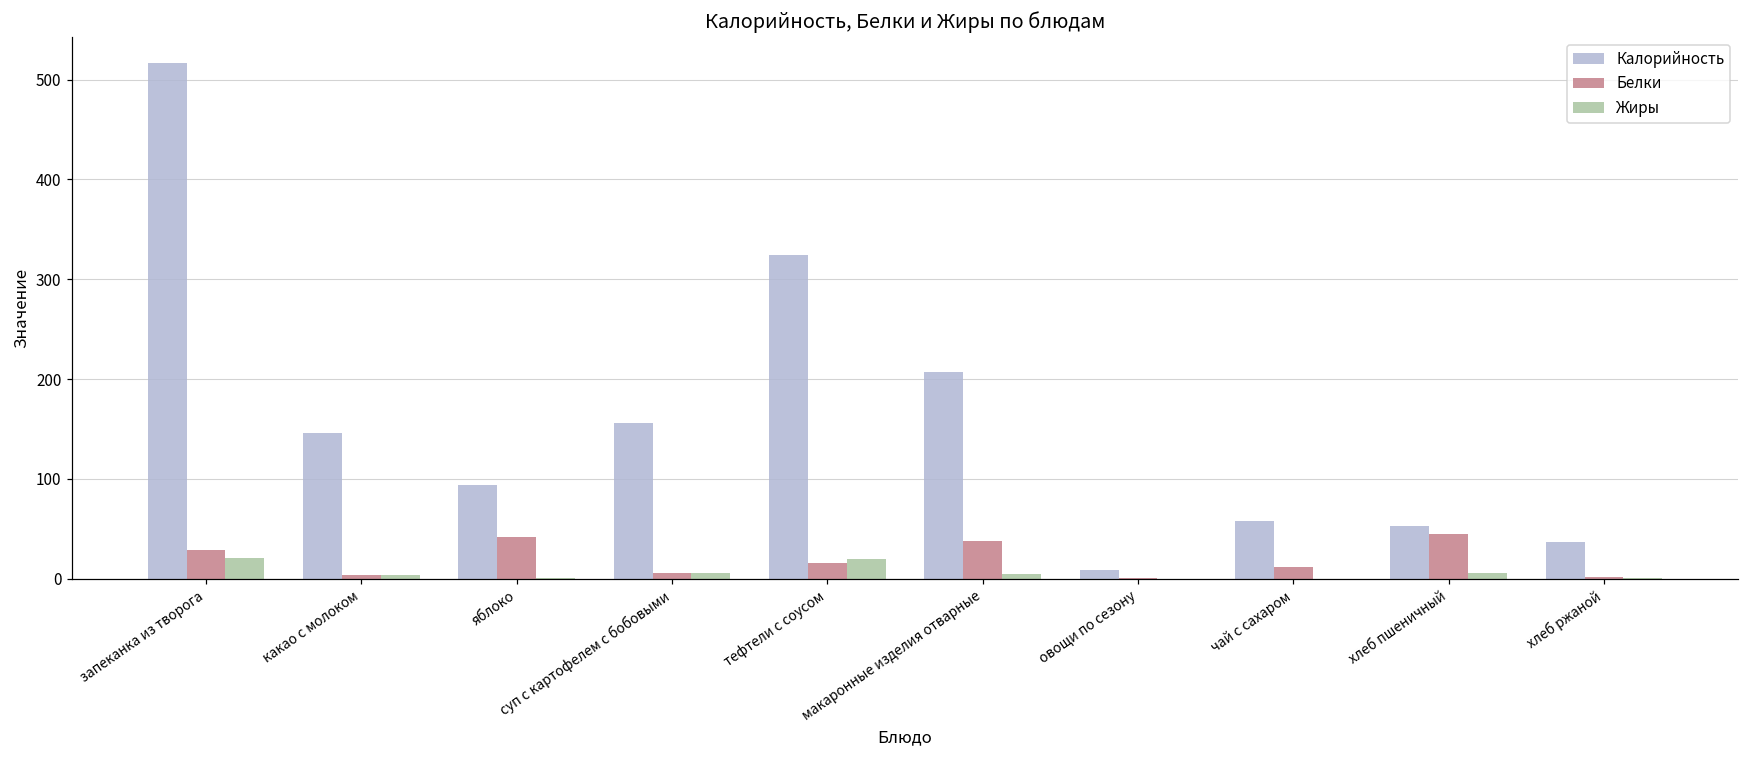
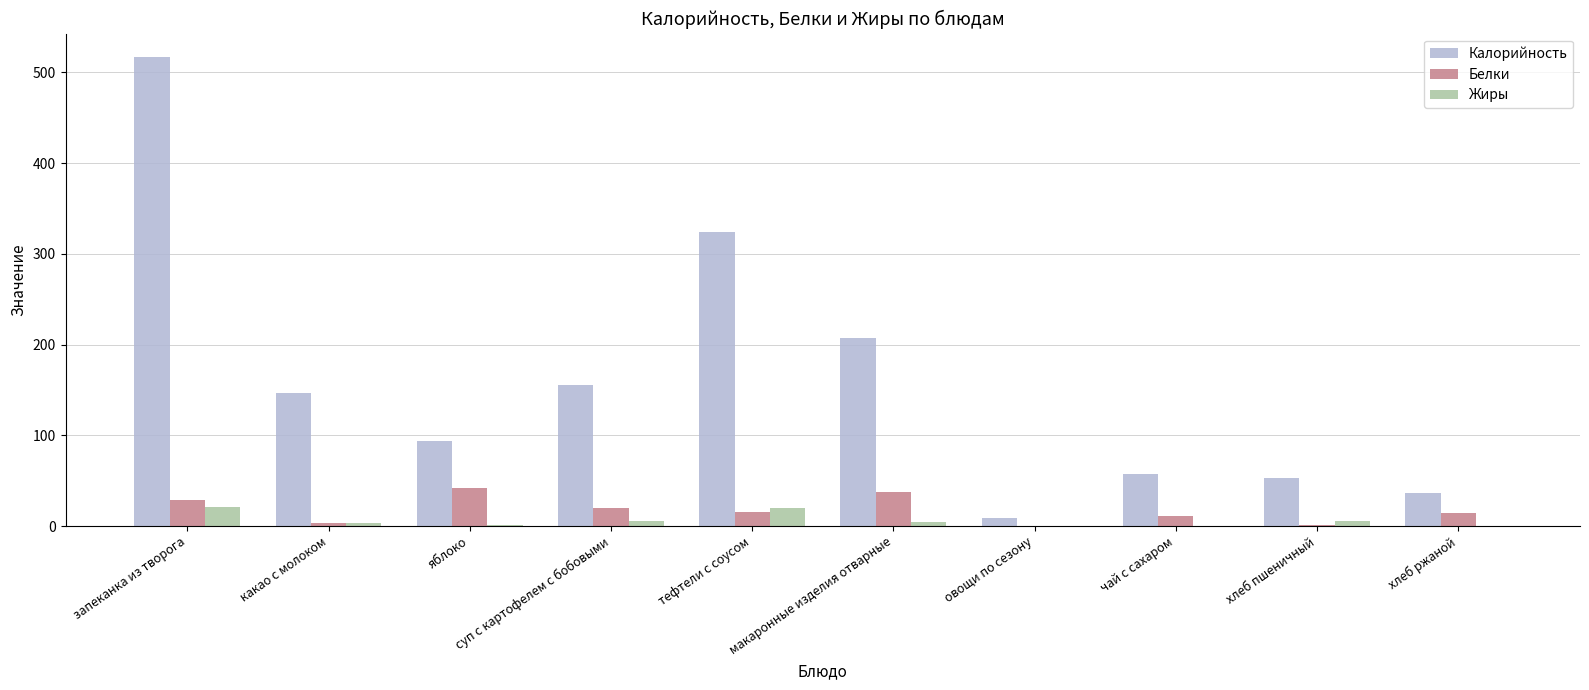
  {
    "Белки": {
      "запеканка из творога": 30,
      "какао с молоком": 0,
      "яблоко": 40,
-     "суп с картофелем с бобовыми": 10,
+     "суп с картофелем с бобовыми": 20,
      "тефтели с соусом": 20,
      "макаронные изделия отварные": 40,
      "чай с сахаром": 10,
-     "хлеб пшеничный": 40,
-     "хлеб ржаной": 0
+     "хлеб пшеничный": 0,
+     "хлеб ржаной": 10
    }
  }
